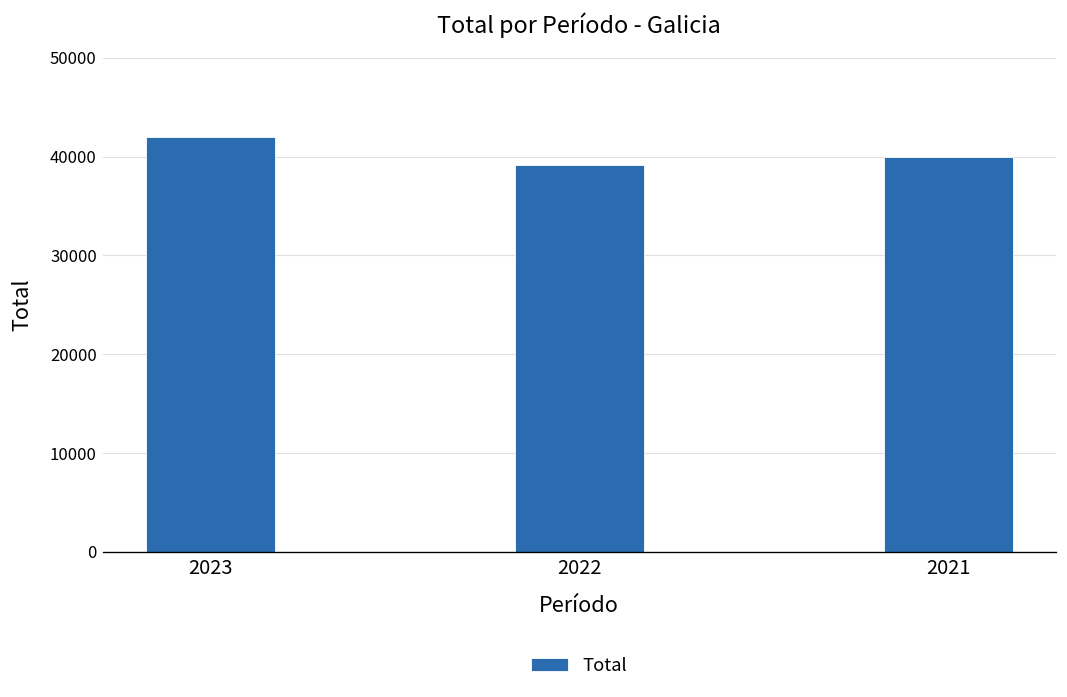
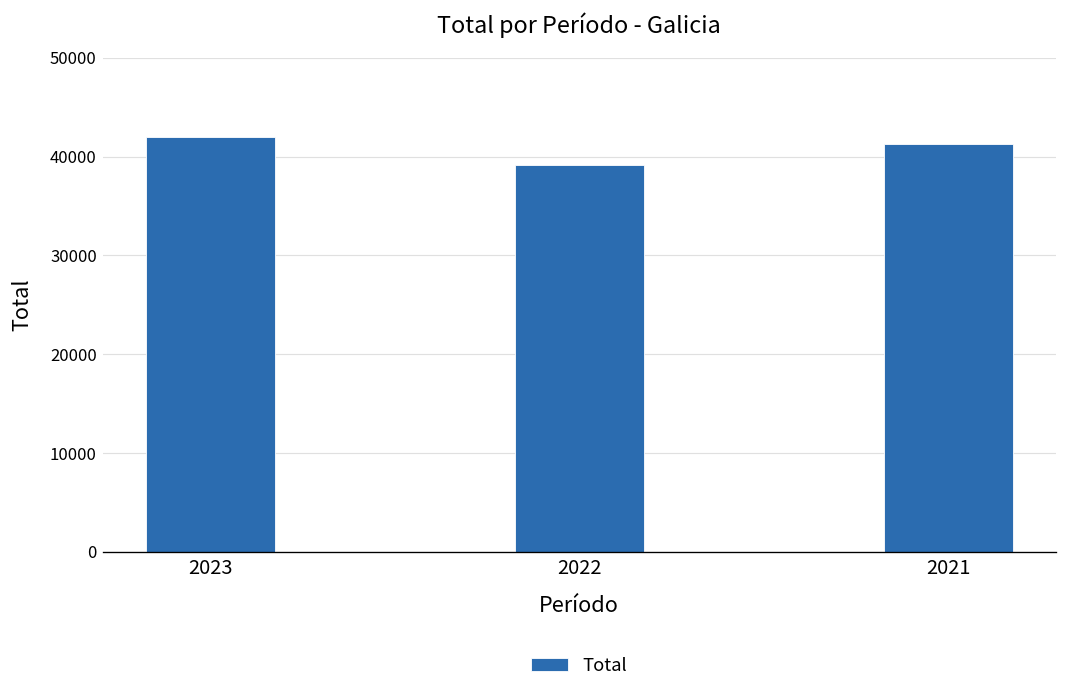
  {
    "2023": 42000,
    "2022": 39000,
-   "2021": 40000
+   "2021": 41000
  }
